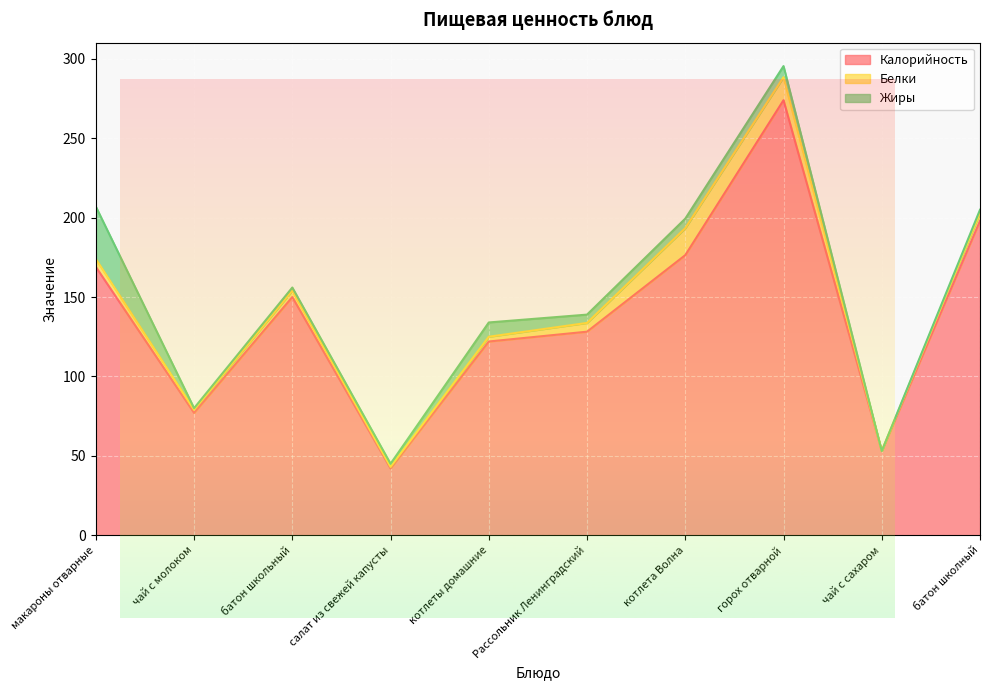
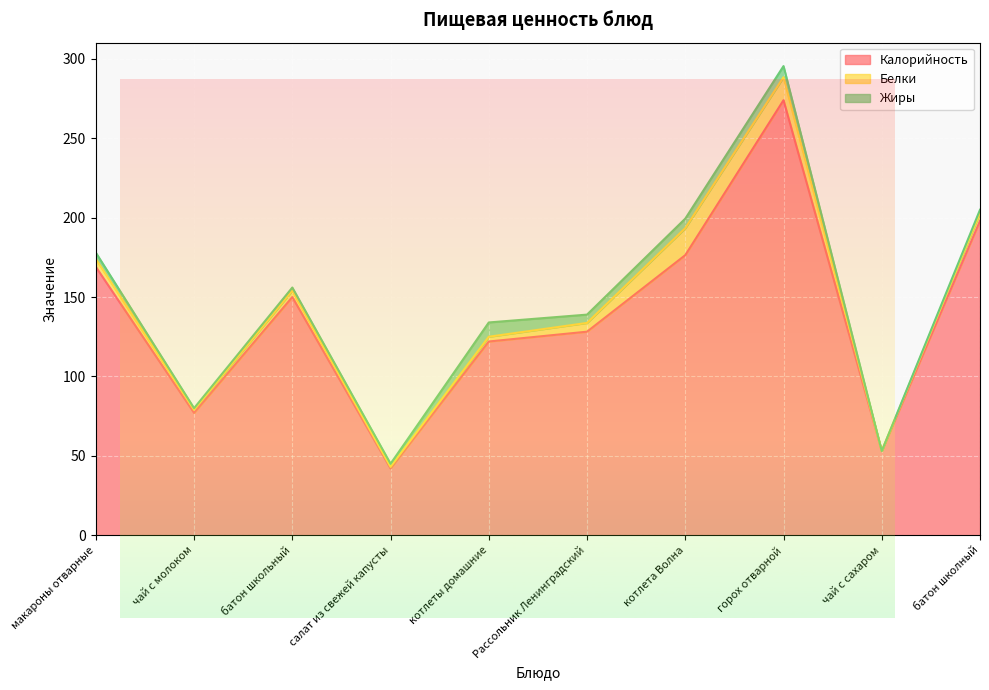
  {
    "Калорийность": {
      "макароны отварные": 169,
      "батон школный": 198
    },
    "Белки": {
      "макароны отварные": 5,
      "батон школный": 5
    },
    "Жиры": {
-     "макароны отварные": 33,
+     "макароны отварные": 4,
      "батон школный": 2
    }
  }
